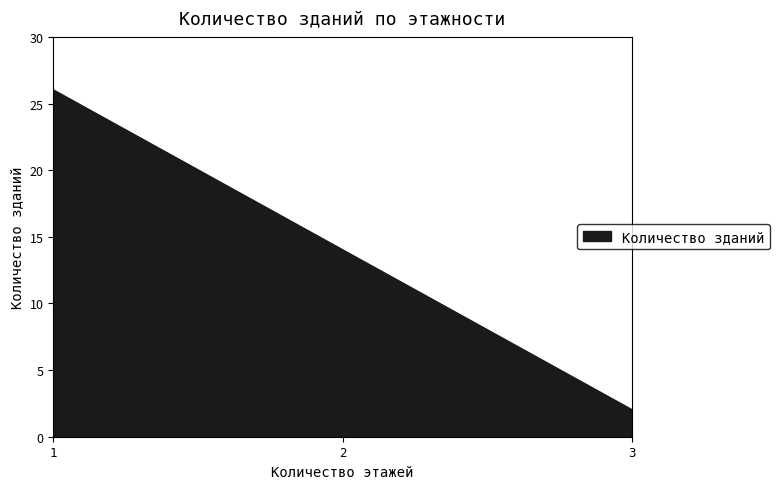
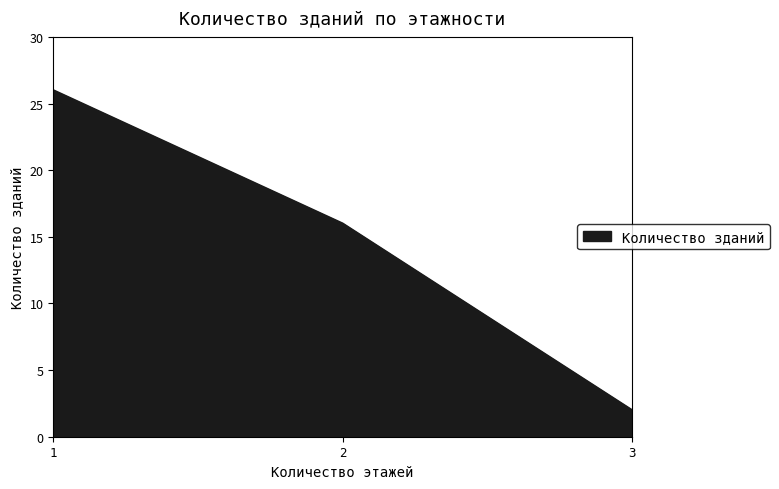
  {
    "1": 26,
-   "2": 14,
+   "2": 16,
    "3": 2
  }
